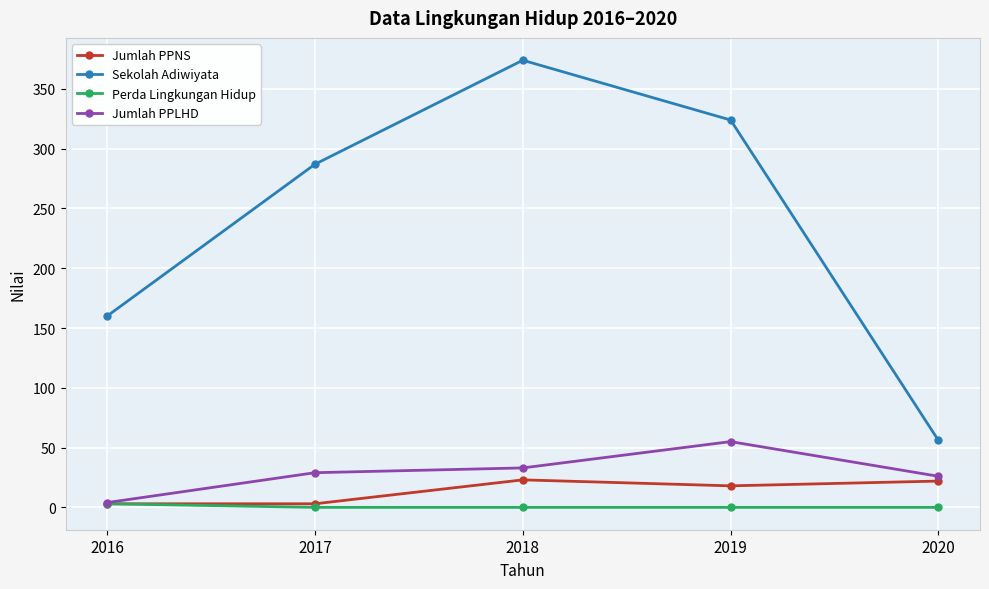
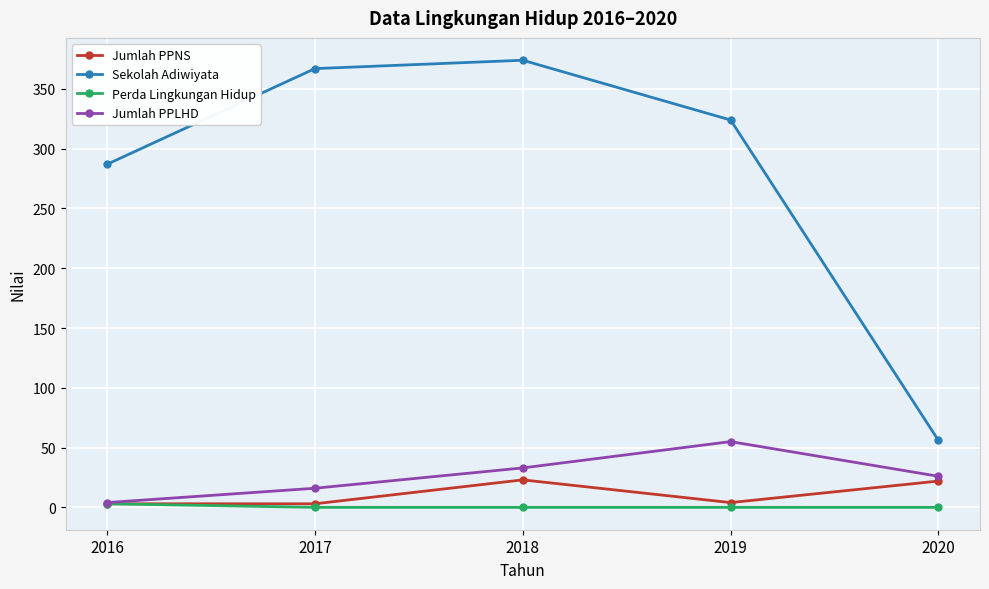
  {
    "Jumlah PPNS": {
      "2017": 3,
      "2018": 23,
-     "2019": 18,
+     "2019": 4,
      "2020": 22
    },
    "Sekolah Adiwiyata": {
-     "2016": 160,
-     "2017": 287,
+     "2016": 287,
+     "2017": 367,
      "2018": 374,
      "2019": 324,
      "2020": 56
    },
    "Perda Lingkungan Hidup": {
      "2017": 0,
      "2018": 0,
      "2019": 0,
      "2020": 0
    },
    "Jumlah PPLHD": {
-     "2017": 29,
+     "2017": 16,
      "2018": 33,
      "2019": 55,
      "2020": 26
    }
  }
